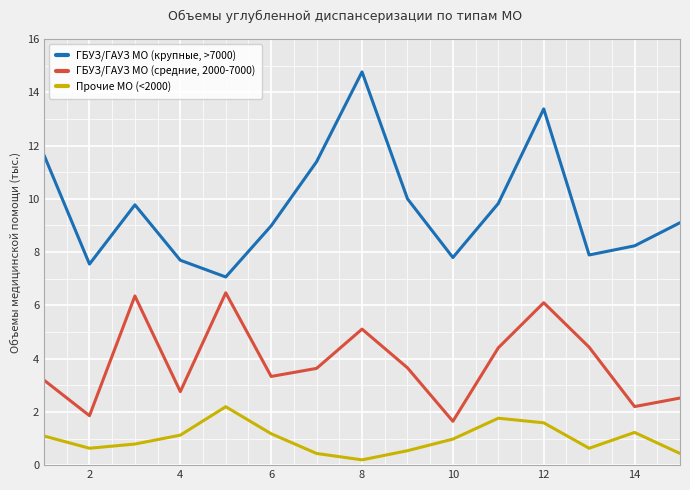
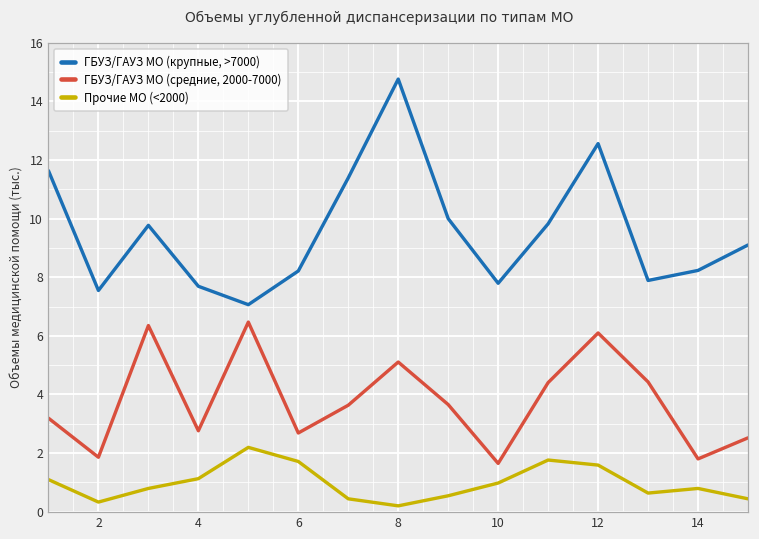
  {
    "ГБУЗ/ГАУЗ МО (крупные, >7000)": {
      "2": 7.5,
      "4": 7.7,
-     "6": 9.0,
+     "6": 8.2,
      "8": 14.8,
      "10": 7.8,
-     "12": 13.4,
+     "12": 12.6,
      "14": 8.2
    },
    "ГБУЗ/ГАУЗ МО (средние, 2000-7000)": {
      "2": 1.9,
      "4": 2.8,
-     "6": 3.3,
+     "6": 2.7,
      "8": 5.1,
      "10": 1.6,
      "12": 6.1,
-     "14": 2.2
+     "14": 1.8
    },
    "Прочие МО (<2000)": {
-     "2": 0.6,
+     "2": 0.3,
      "4": 1.1,
-     "6": 1.2,
+     "6": 1.7,
      "8": 0.2,
      "10": 1.0,
      "12": 1.6,
-     "14": 1.2
+     "14": 0.8
    }
  }
